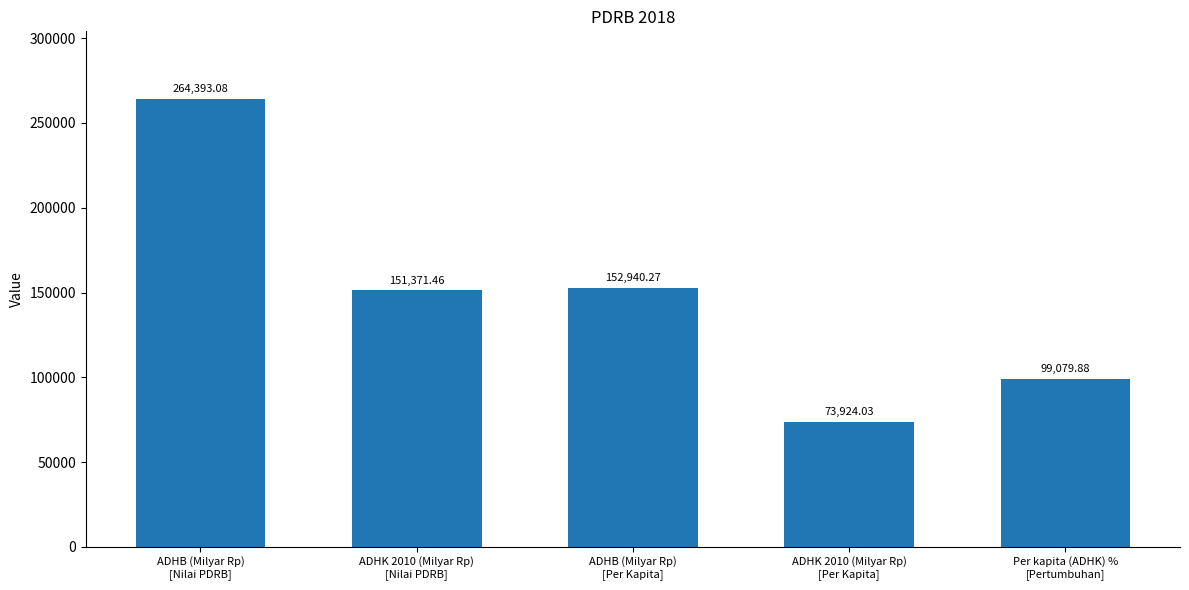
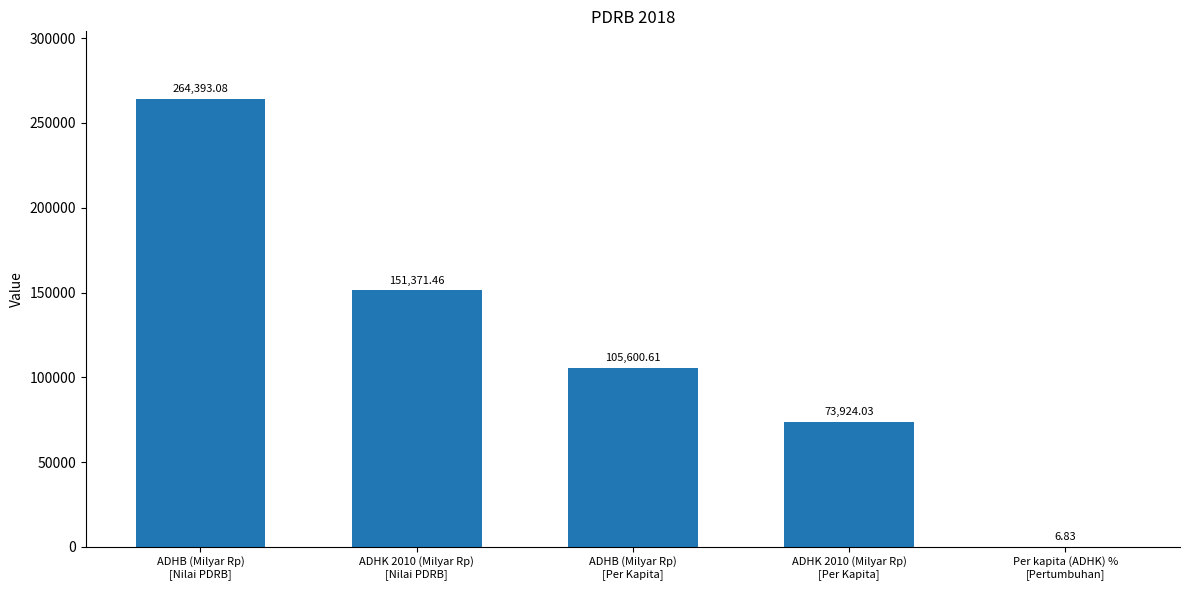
  {
    "ADHB (Milyar Rp) [Nilai PDRB]": "264,393.08",
    "ADHK 2010 (Milyar Rp) [Nilai PDRB]": "151,371.46",
-   "ADHB (Milyar Rp) [Per Kapita]": "152,940.27",
+   "ADHB (Milyar Rp) [Per Kapita]": "105,600.61",
    "ADHK 2010 (Milyar Rp) [Per Kapita]": "73,924.03",
-   "Per kapita (ADHK) % [Pertumbuhan]": "99,079.88"
+   "Per kapita (ADHK) % [Pertumbuhan]": "6.83"
  }
